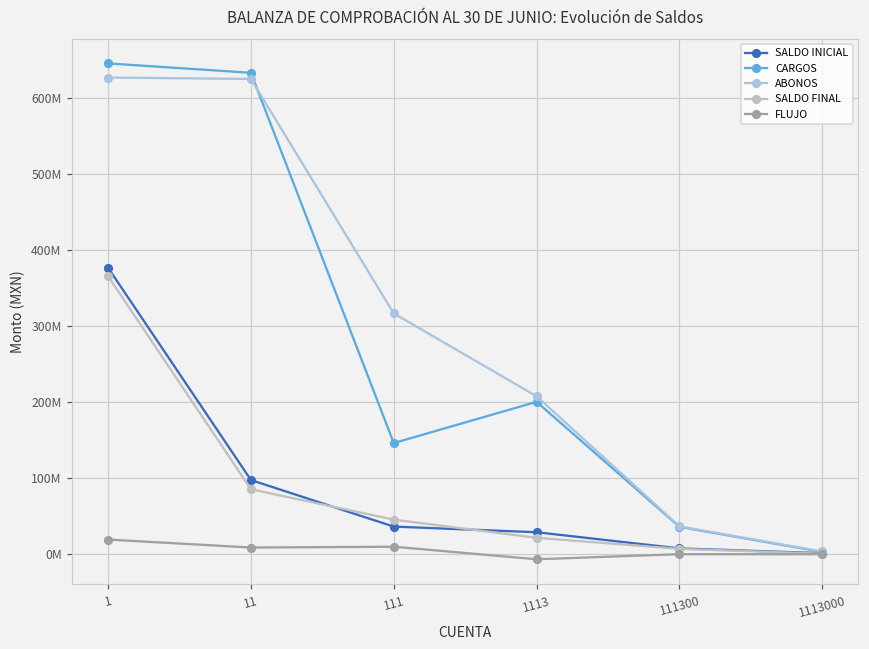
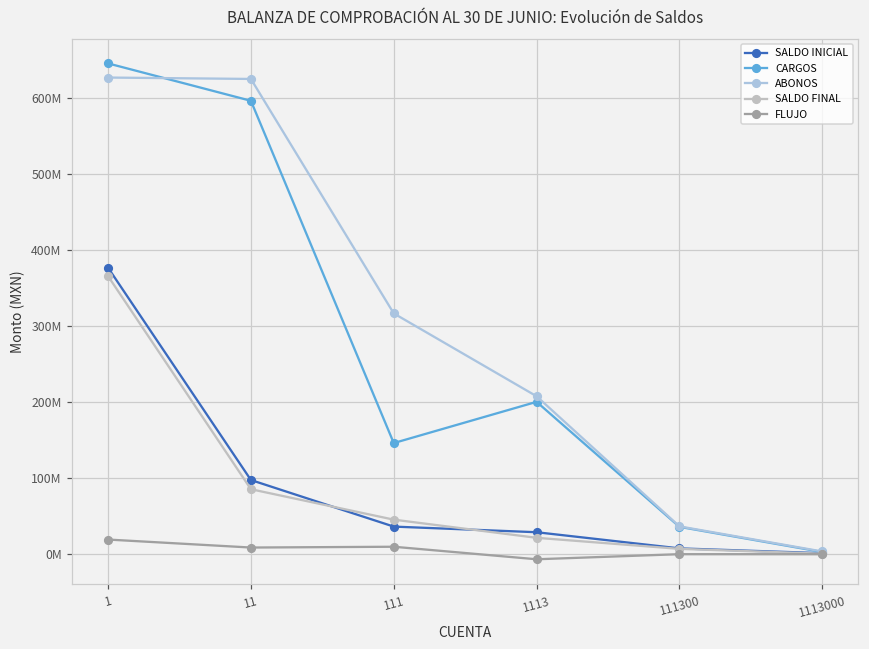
  {
    "SALDO INICIAL": {
      "1": 380000000,
      "11": 100000000,
      "111": 40000000,
      "1113": 30000000
    },
    "CARGOS": {
      "1": 650000000,
-     "11": 630000000,
+     "11": 600000000,
      "111": 150000000,
      "1113": 200000000
    }
  }
